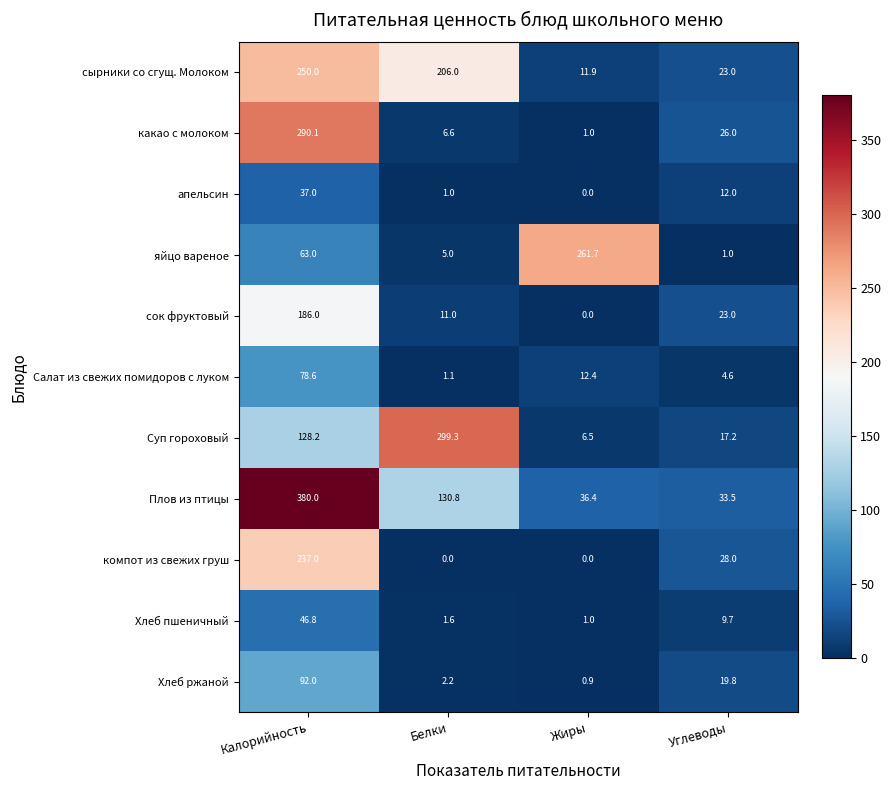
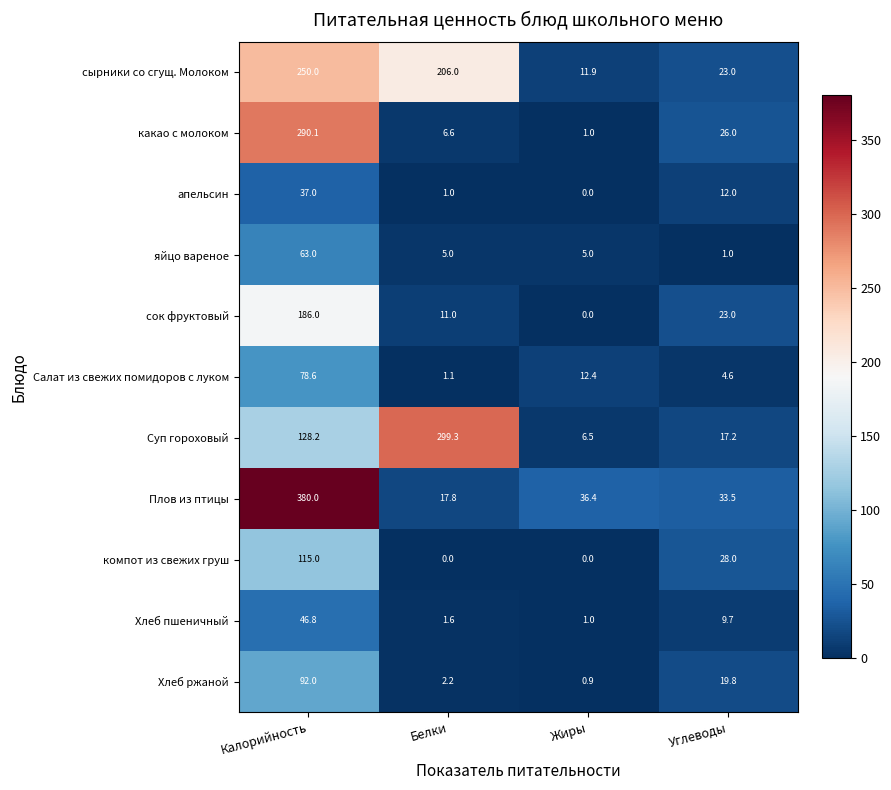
  {
    "сырники со сгущ. Молоком": {
      "Калорийность": 250.0,
      "Белки": 206.0,
      "Жиры": 11.9,
      "Углеводы": 23.0
    },
    "какао с молоком": {
      "Калорийность": 290.1,
      "Белки": 6.6,
      "Жиры": 1.0,
      "Углеводы": 26.0
    },
    "апельсин": {
      "Калорийность": 37.0,
      "Белки": 1.0,
      "Жиры": 0.0,
      "Углеводы": 12.0
    },
    "яйцо вареное": {
      "Калорийность": 63.0,
      "Белки": 5.0,
-     "Жиры": 261.7,
+     "Жиры": 5.0,
      "Углеводы": 1.0
    },
    "сок фруктовый": {
      "Калорийность": 186.0,
      "Белки": 11.0,
      "Жиры": 0.0,
      "Углеводы": 23.0
    },
    "Салат из свежих помидоров с луком": {
      "Калорийность": 78.6,
      "Белки": 1.1,
      "Жиры": 12.4,
      "Углеводы": 4.6
    },
    "Суп гороховый": {
      "Калорийность": 128.2,
      "Белки": 299.3,
      "Жиры": 6.5,
      "Углеводы": 17.2
    },
    "Плов из птицы": {
      "Калорийность": 380.0,
-     "Белки": 130.8,
+     "Белки": 17.8,
      "Жиры": 36.4,
      "Углеводы": 33.5
    },
    "компот из свежих груш": {
-     "Калорийность": 237.0,
+     "Калорийность": 115.0,
      "Белки": 0.0,
      "Жиры": 0.0,
      "Углеводы": 28.0
    },
    "Хлеб пшеничный": {
      "Калорийность": 46.8,
      "Белки": 1.6,
      "Жиры": 1.0,
      "Углеводы": 9.7
    },
    "Хлеб ржаной": {
      "Калорийность": 92.0,
      "Белки": 2.2,
      "Жиры": 0.9,
      "Углеводы": 19.8
    }
  }
